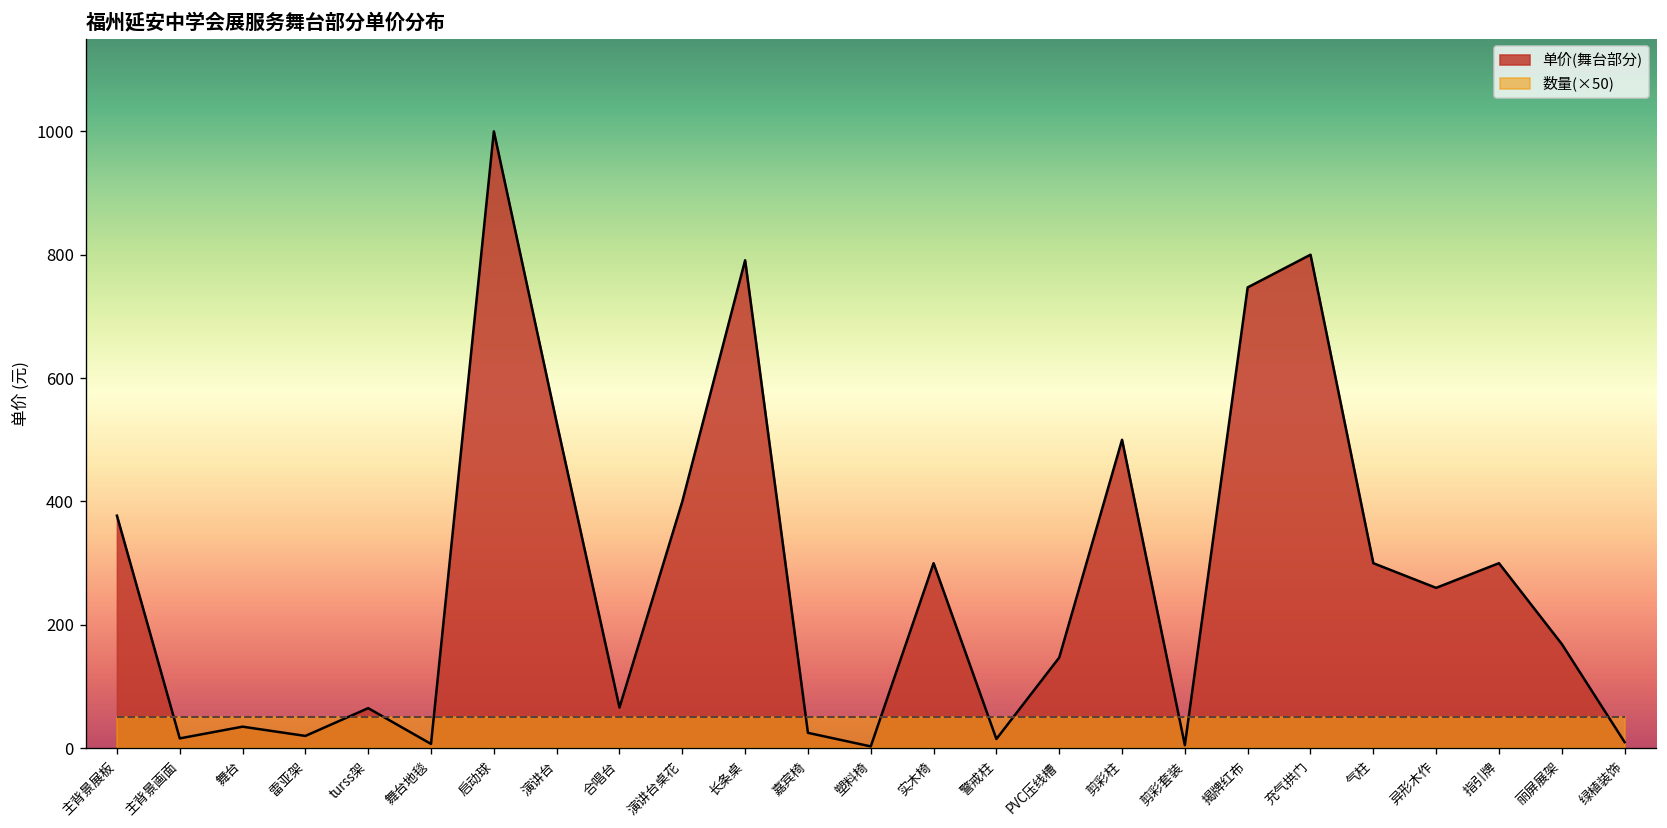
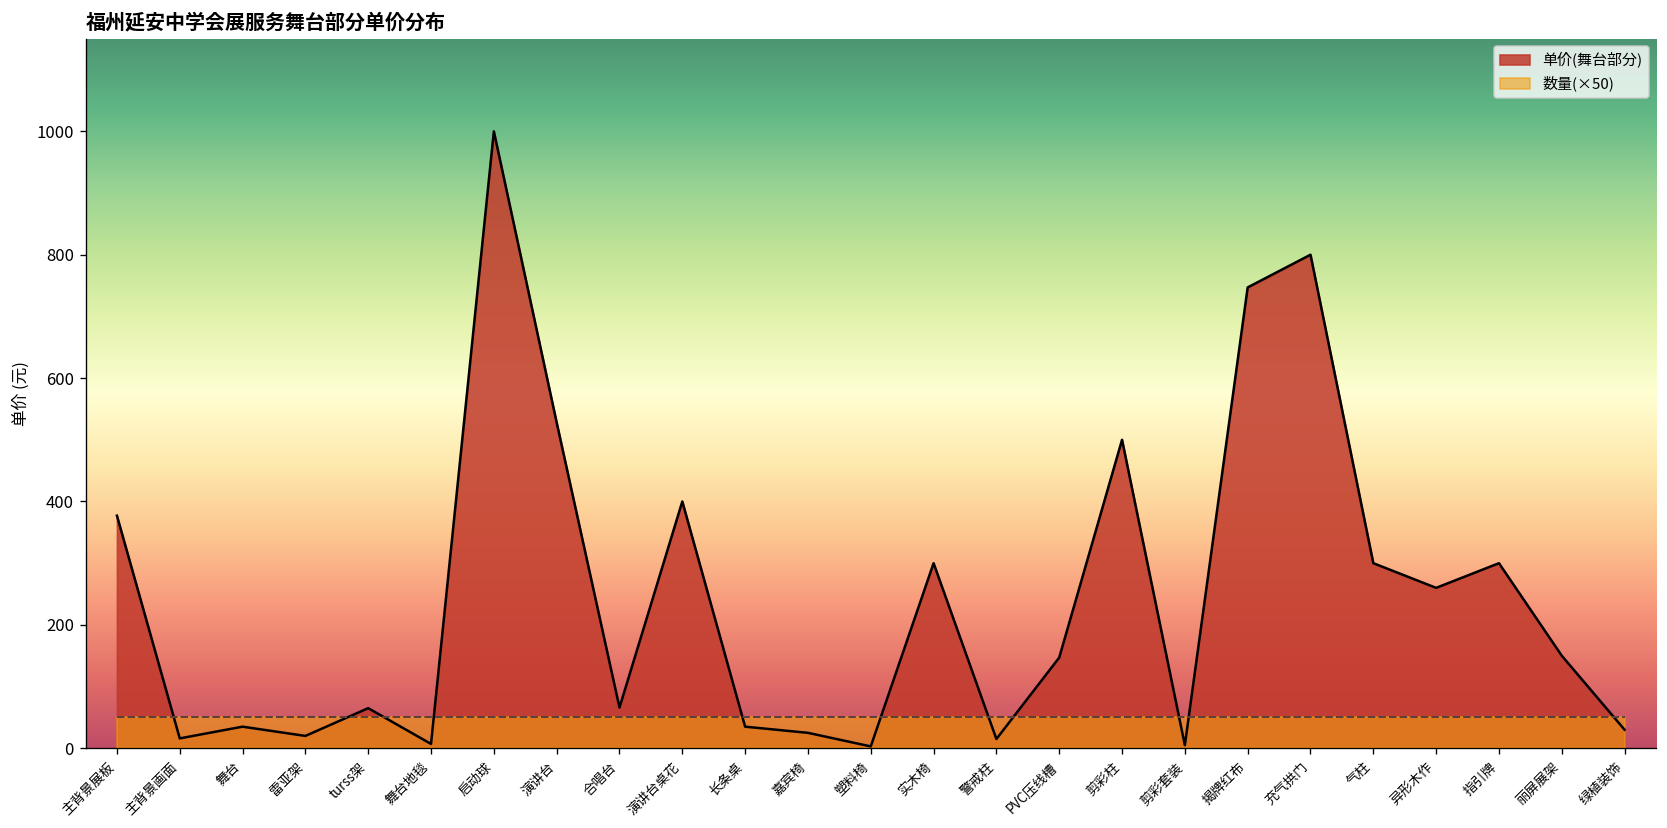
  {
    "单价(舞台部分)": {
      "主背景展板": 380,
      "主背景画面": 20,
      "舞台": 40,
      "雷亚架": 20,
      "turss架": 70,
      "舞台地毯": 10,
      "启动球": 1000,
      "演讲台": 530,
      "合唱台": 70,
      "演讲台桌花": 400,
-     "长条桌": 790,
+     "长条桌": 40,
      "嘉宾椅": 30,
      "塑料椅": 0,
      "实木椅": 300,
      "警戒柱": 20,
      "PVC压线槽": 150,
      "剪彩柱": 500,
      "剪彩套装": 10,
      "揭牌红布": 750,
      "充气拱门": 800,
      "气柱": 300,
      "异形木作": 260,
      "指引牌": 300,
-     "丽屏展架": 170,
-     "绿植装饰": 10
+     "丽屏展架": 150,
+     "绿植装饰": 30
    },
    "数量(×50)": {
      "主背景展板": 50,
      "主背景画面": 50,
      "舞台": 50,
      "雷亚架": 50,
      "turss架": 50,
      "舞台地毯": 50,
      "启动球": 50,
      "演讲台": 50,
      "合唱台": 50,
      "演讲台桌花": 50,
      "长条桌": 50,
      "嘉宾椅": 50,
      "塑料椅": 50,
      "实木椅": 50,
      "警戒柱": 50,
      "PVC压线槽": 50,
      "剪彩柱": 50,
      "剪彩套装": 50,
      "揭牌红布": 50,
      "充气拱门": 50,
      "气柱": 50,
      "异形木作": 50,
      "指引牌": 50,
      "丽屏展架": 50,
      "绿植装饰": 50
    }
  }
